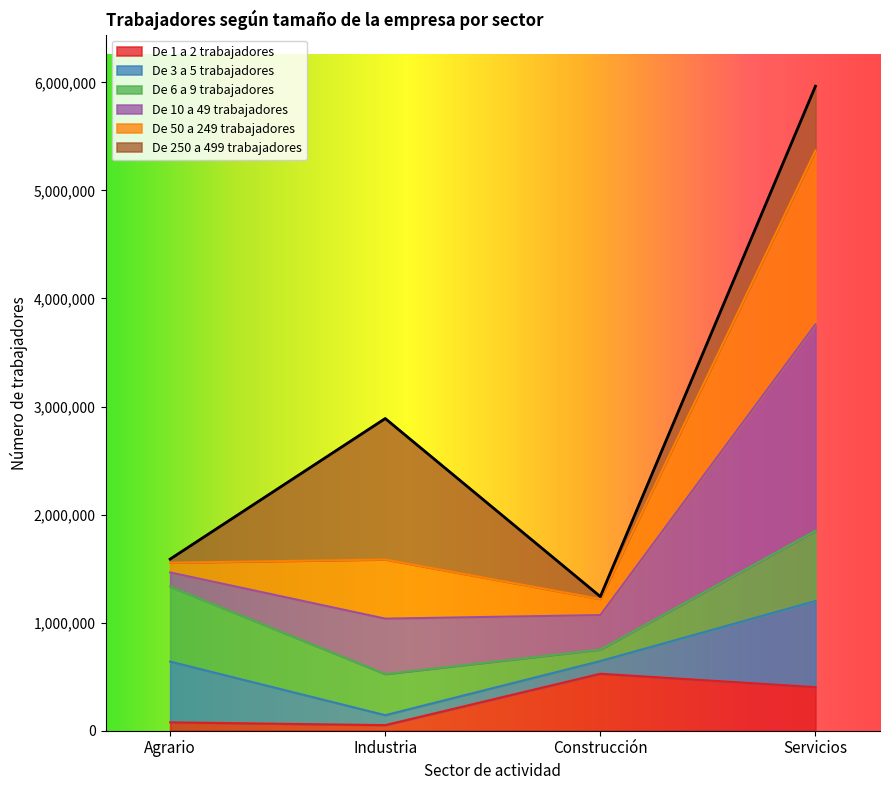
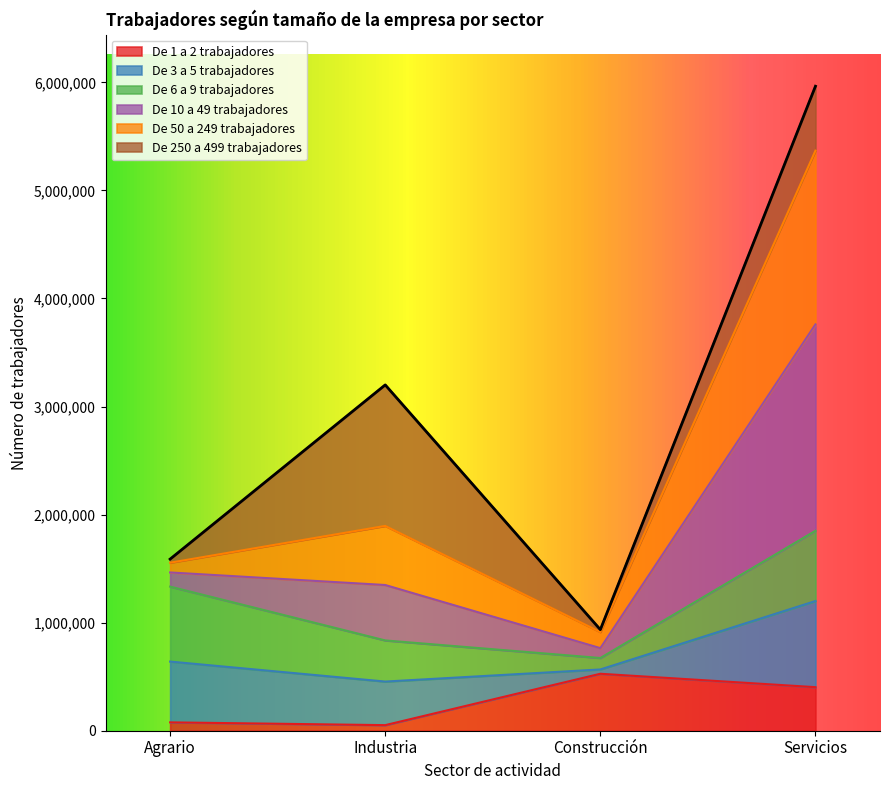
  {
    "De 1 a 2 trabajadores": {
      "Agrario": "80,000",
      "Industria": "50,000",
      "Construcción": "530,000",
      "Servicios": "400,000"
    },
    "De 3 a 5 trabajadores": {
      "Agrario": "560,000",
-     "Industria": "90,000",
-     "Construcción": "120,000",
+     "Industria": "400,000",
+     "Construcción": "40,000",
      "Servicios": "800,000"
    },
    "De 6 a 9 trabajadores": {
      "Agrario": "690,000",
      "Industria": "380,000",
      "Construcción": "110,000",
      "Servicios": "650,000"
    },
    "De 10 a 49 trabajadores": {
      "Agrario": "130,000",
      "Industria": "510,000",
-     "Construcción": "320,000",
+     "Construcción": "90,000",
      "Servicios": "1,910,000"
    },
    "De 50 a 249 trabajadores": {
      "Agrario": "90,000",
      "Industria": "550,000",
      "Servicios": "1,610,000"
    },
    "De 250 a 499 trabajadores": {
      "Agrario": "30,000",
      "Industria": "1,300,000",
      "Servicios": "600,000"
    }
  }
